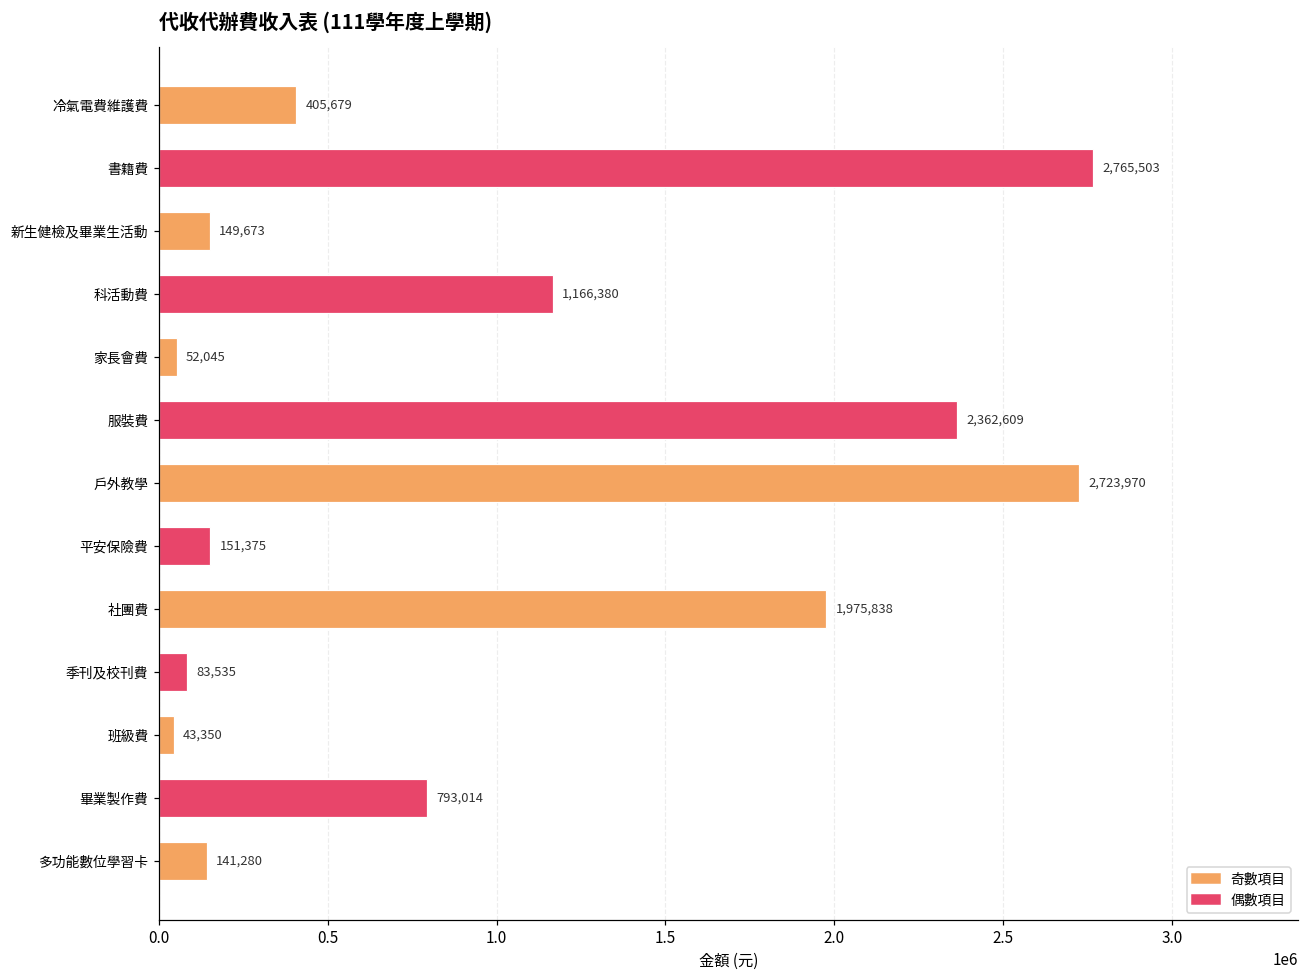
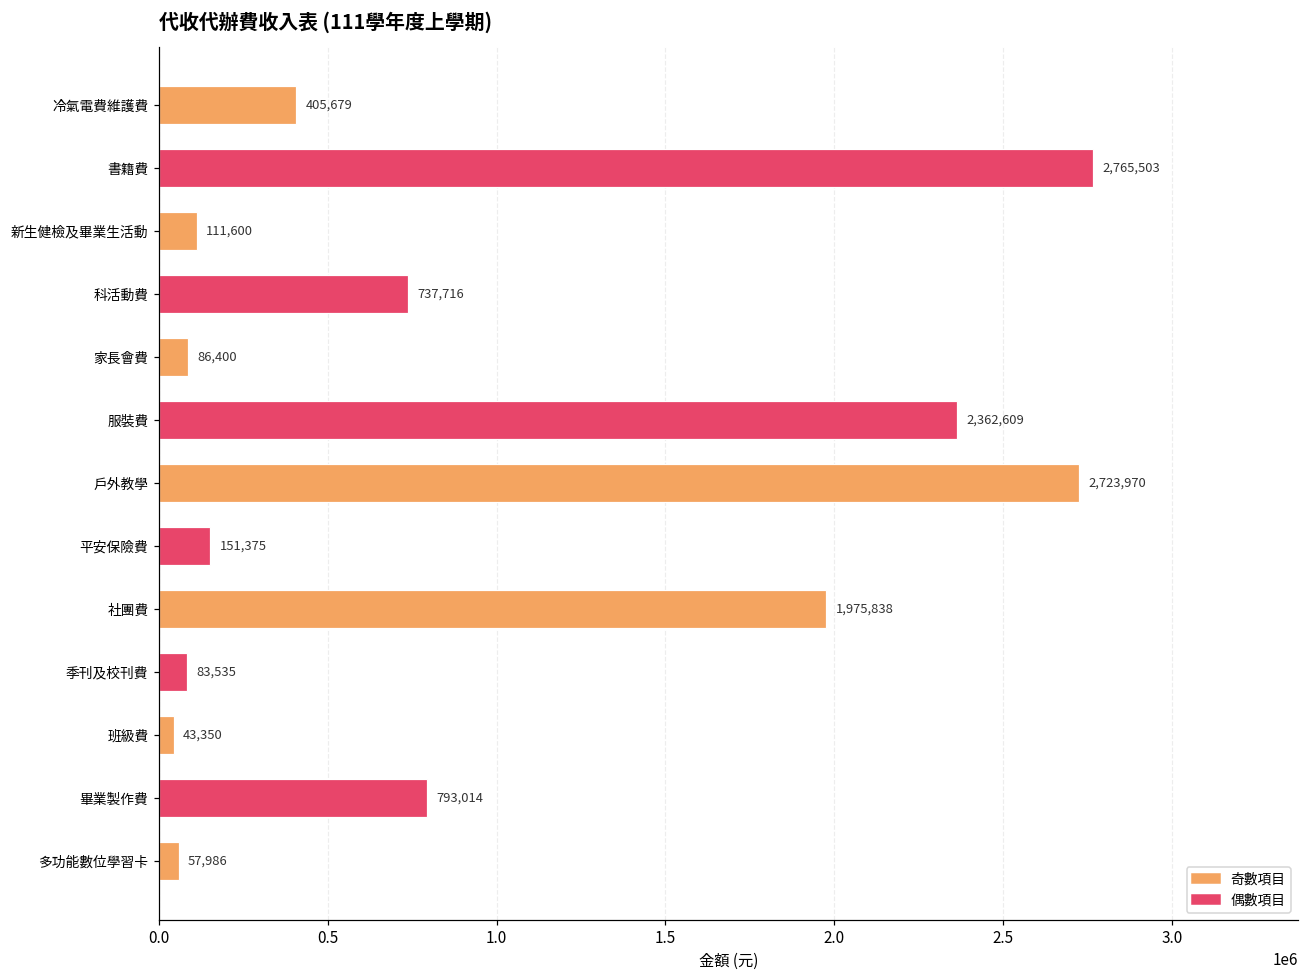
  {
    "冷氣電費維護費": "405,679",
    "書籍費": "2,765,503",
-   "新生健檢及畢業生活動": "149,673",
-   "科活動費": "1,166,380",
-   "家長會費": "52,045",
+   "新生健檢及畢業生活動": "111,600",
+   "科活動費": "737,716",
+   "家長會費": "86,400",
    "服裝費": "2,362,609",
    "戶外教學": "2,723,970",
    "平安保險費": "151,375",
    "社團費": "1,975,838",
    "季刊及校刊費": "83,535",
    "班級費": "43,350",
    "畢業製作費": "793,014",
-   "多功能數位學習卡": "141,280"
+   "多功能數位學習卡": "57,986"
  }
